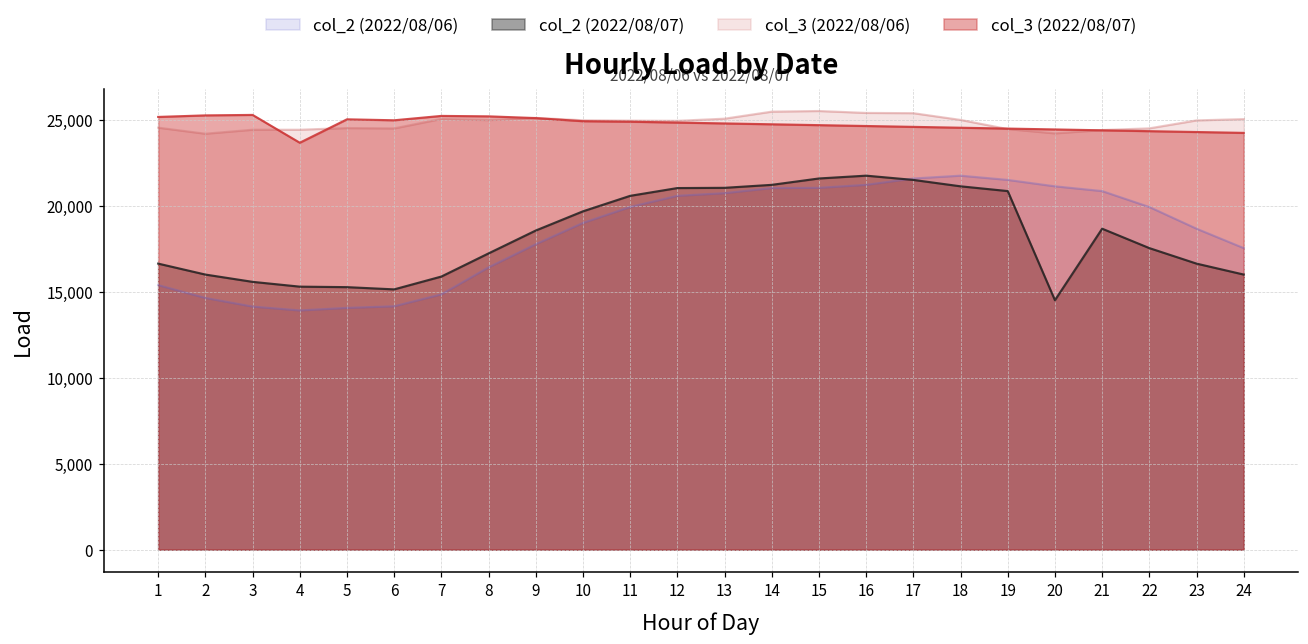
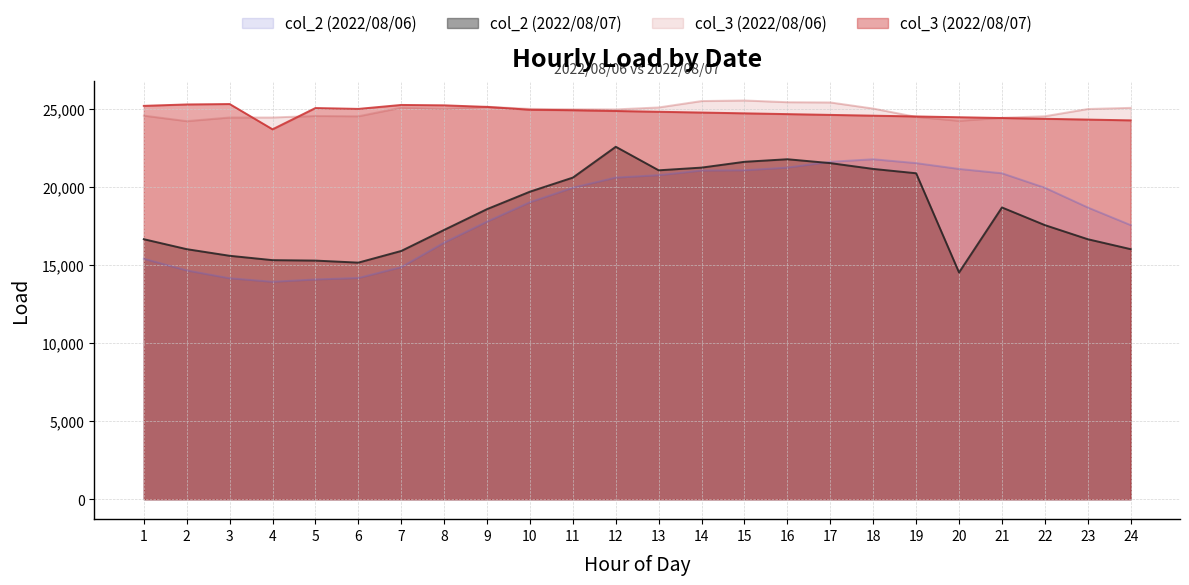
  {
    "col_2 (2022/08/07)": {
      "1": "16,600",
      "2": "16,000",
      "3": "15,600",
      "4": "15,300",
      "5": "15,300",
      "6": "15,100",
      "7": "15,900",
      "8": "17,200",
      "9": "18,600",
      "10": "19,700",
      "11": "20,600",
-     "12": "21,000",
+     "12": "22,600",
      "13": "21,100",
      "14": "21,200",
      "15": "21,600",
      "16": "21,800",
      "18": "21,100",
      "19": "20,900",
      "20": "14,500",
      "21": "18,700",
      "22": "17,500",
      "23": "16,600",
      "24": "16,000"
    },
    "col_3 (2022/08/07)": {
      "1": "25,200",
      "2": "25,300",
      "3": "25,300",
      "4": "23,700",
      "5": "25,000",
      "6": "25,000",
      "7": "25,200",
      "8": "25,200",
      "13": "24,800",
      "14": "24,800",
      "15": "24,700",
      "16": "24,700",
      "17": "24,600",
      "18": "24,600",
      "20": "24,500",
      "22": "24,400",
      "23": "24,300",
      "24": "24,300"
    }
  }
